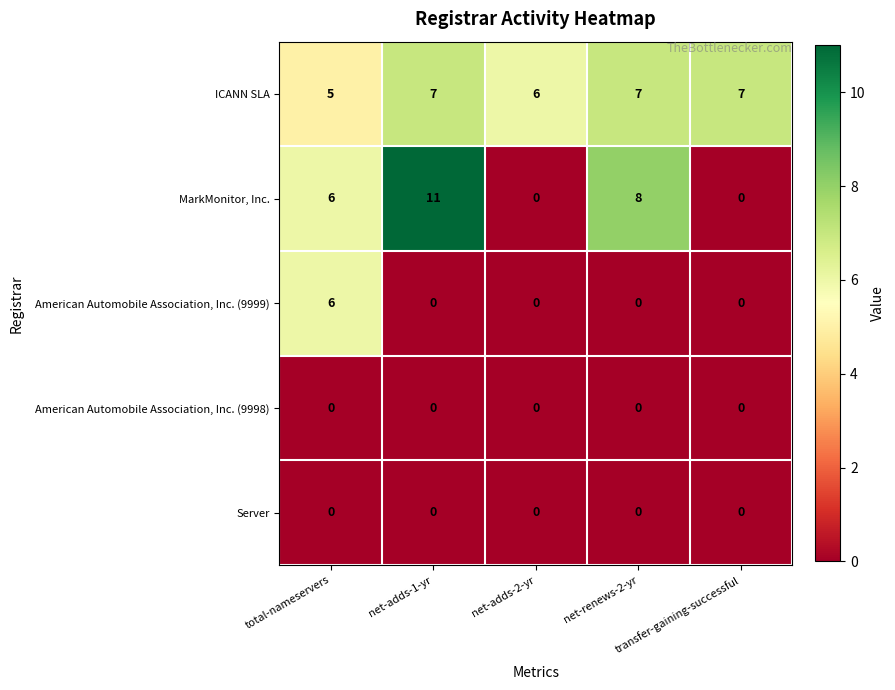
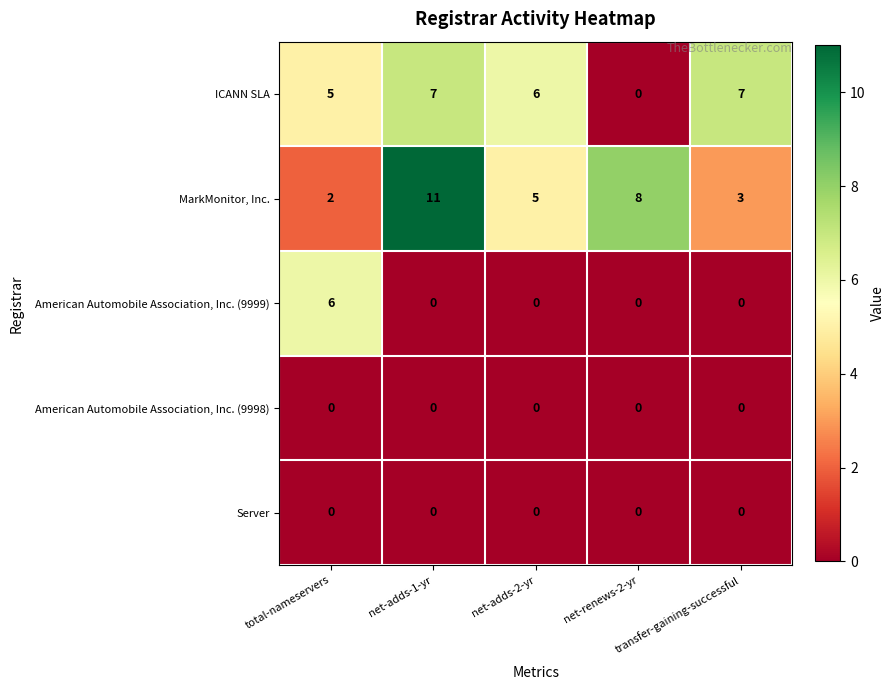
  {
    "ICANN SLA": {
      "total-nameservers": 5,
      "net-adds-1-yr": 7,
      "net-adds-2-yr": 6,
-     "net-renews-2-yr": 7
+     "net-renews-2-yr": 0
    },
    "MarkMonitor, Inc.": {
-     "total-nameservers": 6,
+     "total-nameservers": 2,
      "net-adds-1-yr": 11,
-     "net-adds-2-yr": 0,
+     "net-adds-2-yr": 5,
      "net-renews-2-yr": 8,
-     "transfer-gaining-successful": 0
+     "transfer-gaining-successful": 3
    },
    "American Automobile Association, Inc. (9999)": {
      "total-nameservers": 6,
      "net-adds-1-yr": 0,
      "net-adds-2-yr": 0,
      "net-renews-2-yr": 0,
      "transfer-gaining-successful": 0
    },
    "American Automobile Association, Inc. (9998)": {
      "total-nameservers": 0,
      "net-adds-1-yr": 0,
      "net-adds-2-yr": 0,
      "net-renews-2-yr": 0,
      "transfer-gaining-successful": 0
    },
    "Server": {
      "total-nameservers": 0,
      "net-adds-1-yr": 0,
      "net-adds-2-yr": 0,
      "net-renews-2-yr": 0,
      "transfer-gaining-successful": 0
    }
  }
